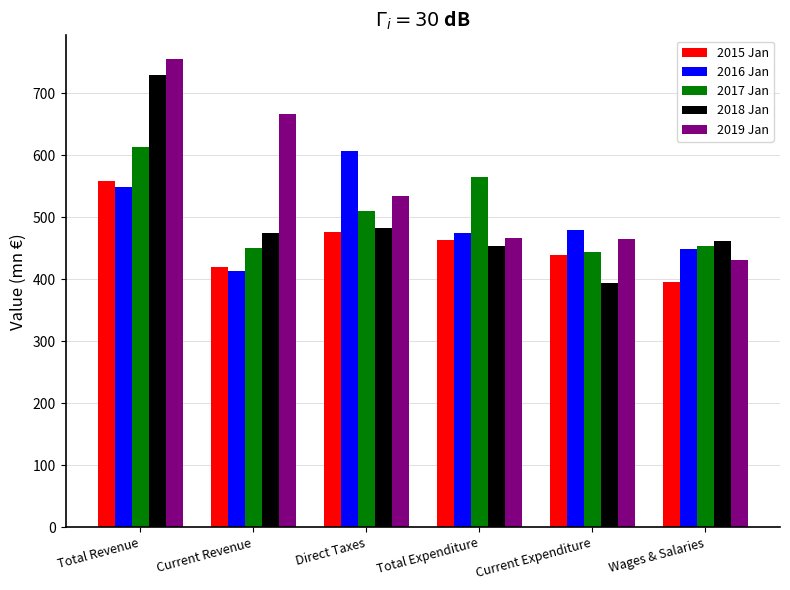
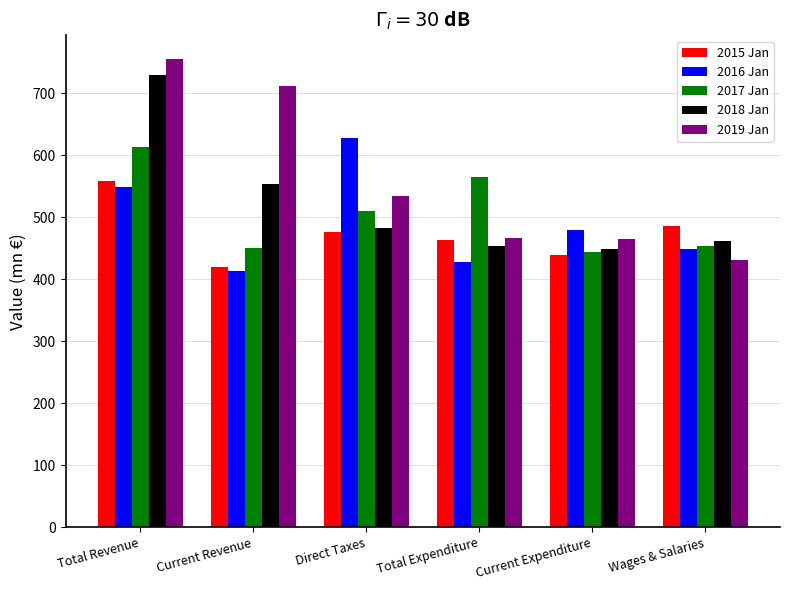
  {
    "2015 Jan": {
      "Total Revenue": 560,
      "Current Revenue": 420,
      "Direct Taxes": 480,
      "Total Expenditure": 460,
      "Current Expenditure": 440,
-     "Wages & Salaries": 400
+     "Wages & Salaries": 490
    },
    "2016 Jan": {
      "Total Revenue": 550,
      "Current Revenue": 410,
-     "Direct Taxes": 610,
-     "Total Expenditure": 480,
+     "Direct Taxes": 630,
+     "Total Expenditure": 430,
      "Current Expenditure": 480,
      "Wages & Salaries": 450
    },
    "2017 Jan": {
      "Total Revenue": 610,
      "Current Revenue": 450,
      "Direct Taxes": 510,
      "Total Expenditure": 570,
      "Current Expenditure": 440,
      "Wages & Salaries": 450
    },
    "2018 Jan": {
      "Total Revenue": 730,
-     "Current Revenue": 470,
+     "Current Revenue": 550,
      "Direct Taxes": 480,
      "Total Expenditure": 450,
-     "Current Expenditure": 390,
+     "Current Expenditure": 450,
      "Wages & Salaries": 460
    },
    "2019 Jan": {
      "Total Revenue": 760,
-     "Current Revenue": 670,
+     "Current Revenue": 710,
      "Direct Taxes": 530,
      "Total Expenditure": 470,
      "Current Expenditure": 470,
      "Wages & Salaries": 430
    }
  }
